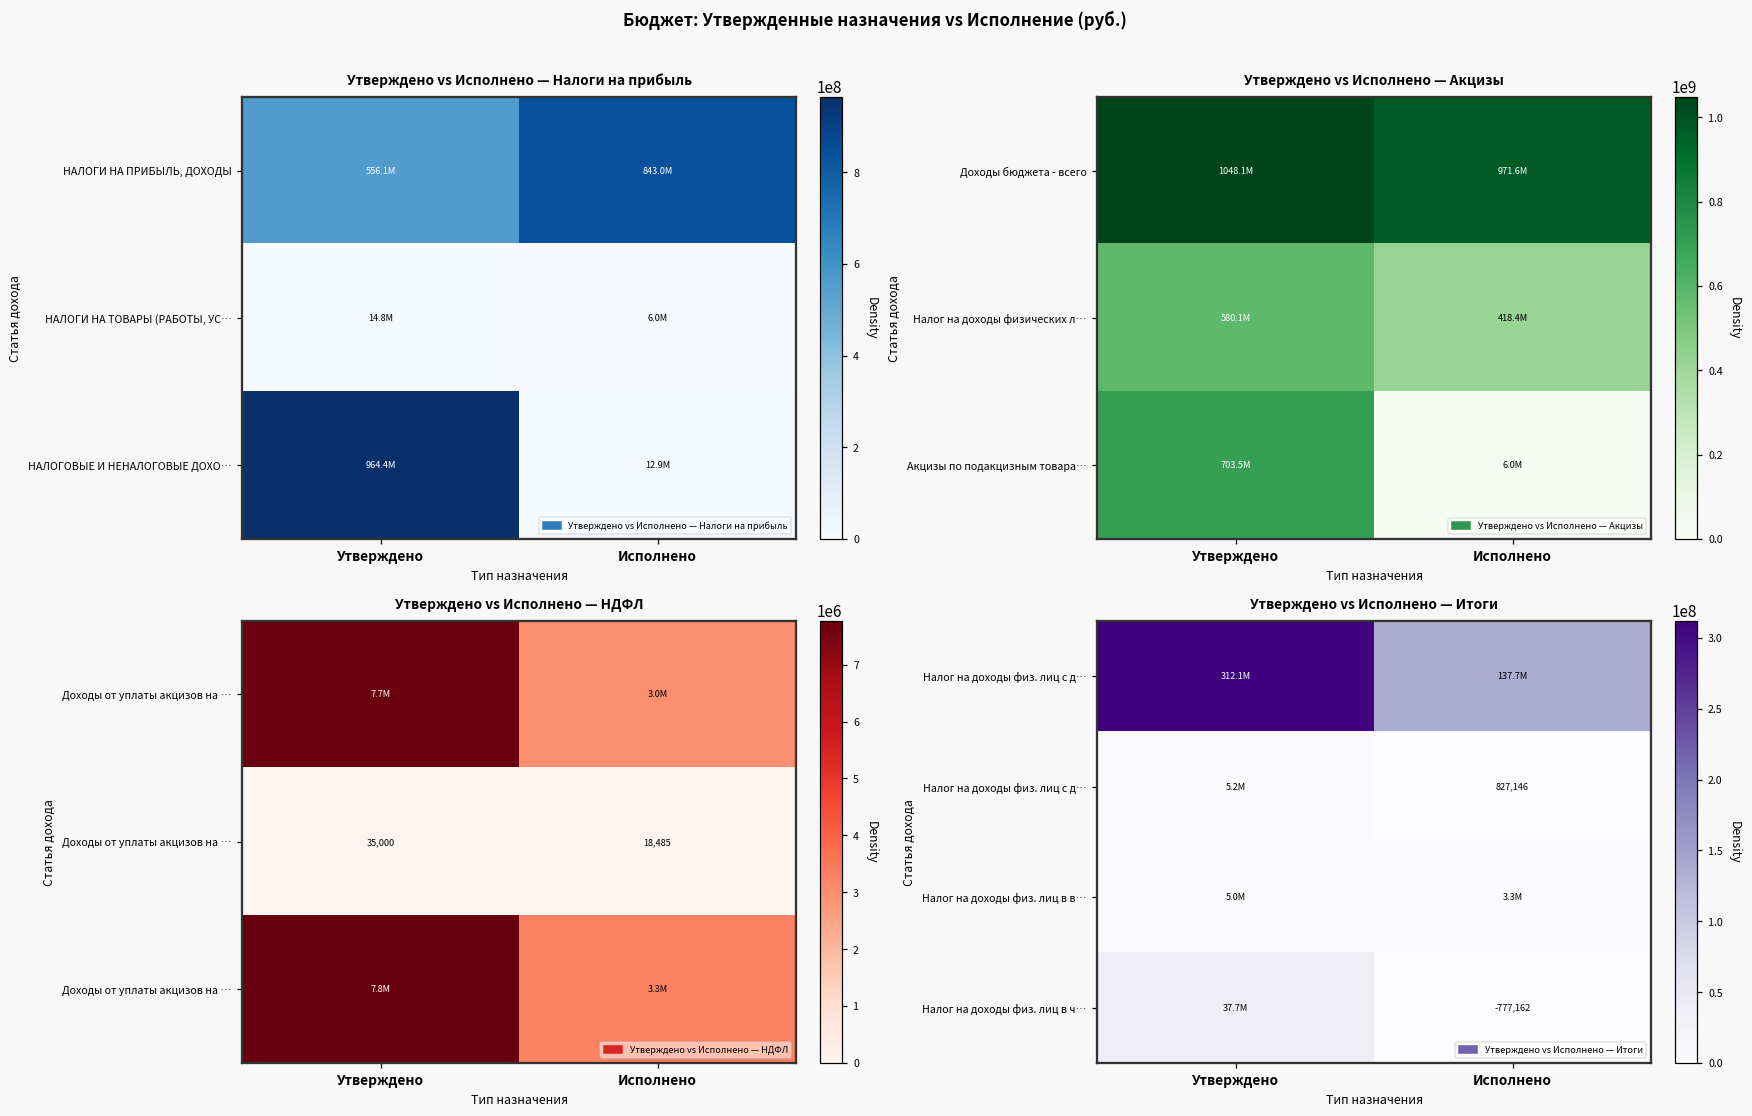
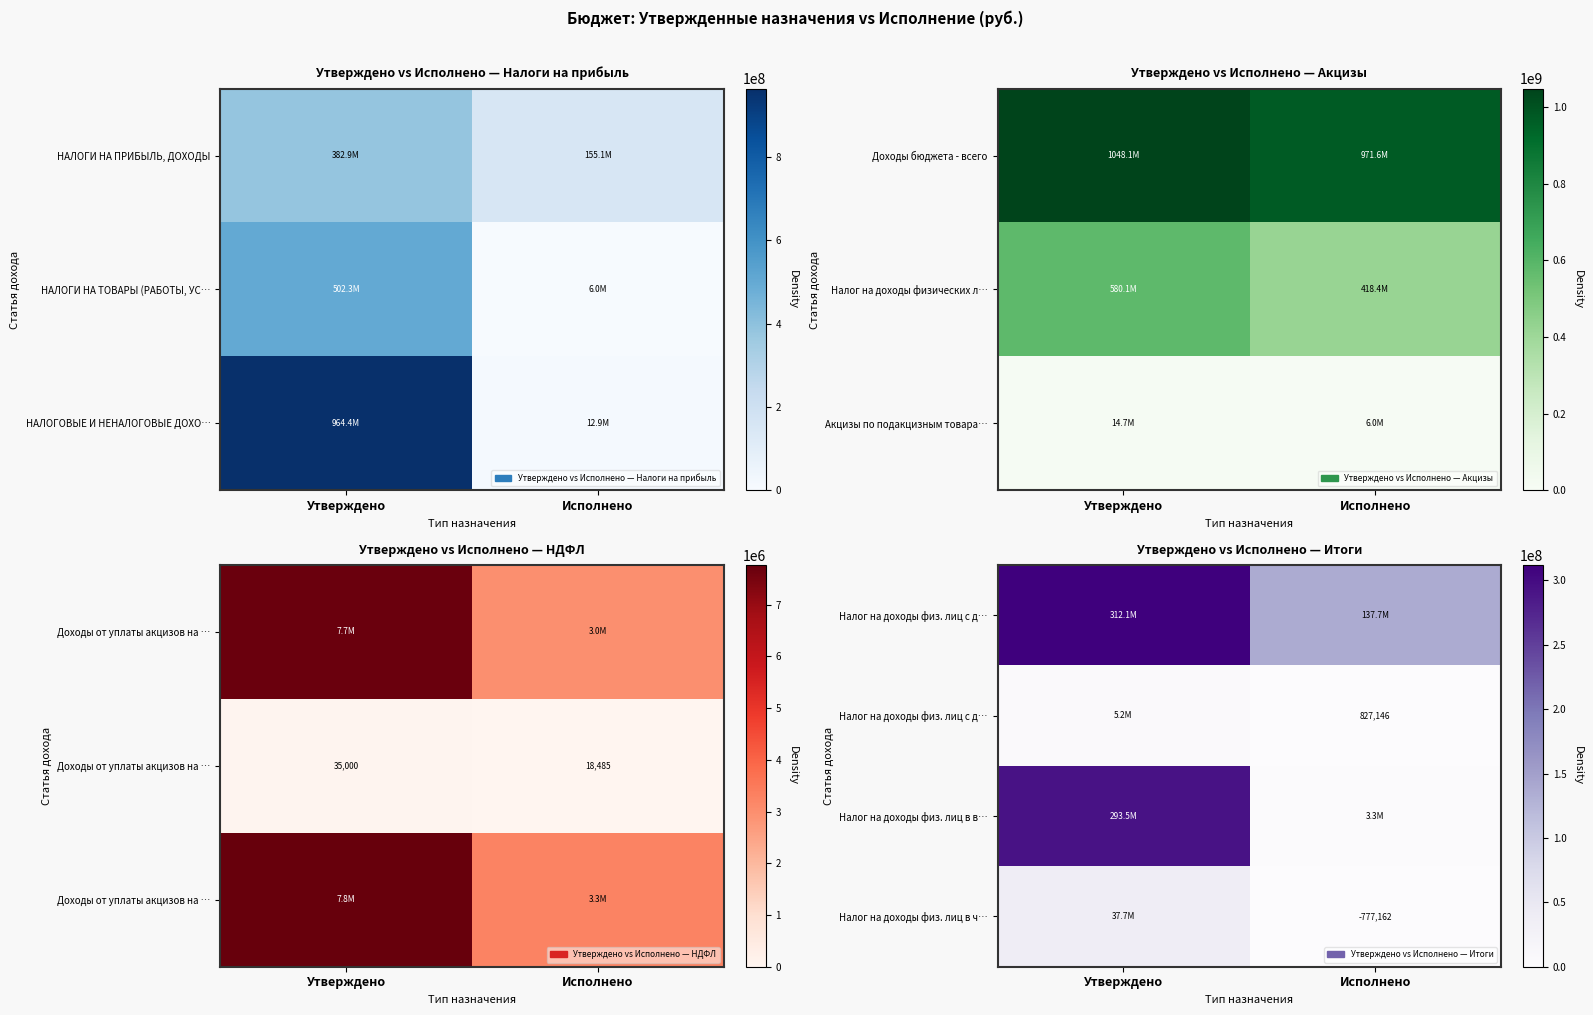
  {
    "Утверждено vs Исполнено — Налоги на прибыль": {
      "НАЛОГИ НА ПРИБЫЛЬ, ДОХОДЫ": {
-       "Утверждено": "556.1M",
-       "Исполнено": "843.0M"
+       "Утверждено": "382.9M",
+       "Исполнено": "155.1M"
      },
      "НАЛОГИ НА ТОВАРЫ (РАБОТЫ, УС…": {
-       "Утверждено": "14.8M",
+       "Утверждено": "502.3M",
        "Исполнено": "6.0M"
      },
      "НАЛОГОВЫЕ И НЕНАЛОГОВЫЕ ДОХО…": {
        "Утверждено": "964.4M",
        "Исполнено": "12.9M"
      }
    },
    "Утверждено vs Исполнено — Акцизы": {
      "Доходы бюджета - всего": {
        "Утверждено": "1048.1M",
        "Исполнено": "971.6M"
      },
      "Налог на доходы физических л…": {
        "Утверждено": "580.1M",
        "Исполнено": "418.4M"
      },
      "Акцизы по подакцизным товара…": {
-       "Утверждено": "703.5M",
+       "Утверждено": "14.7M",
        "Исполнено": "6.0M"
      }
    },
    "Утверждено vs Исполнено — Итоги": {
      "Налог на доходы физ. лиц в в…": {
-       "Утверждено": "5.0M",
+       "Утверждено": "293.5M",
        "Исполнено": "3.3M"
      },
      "Налог на доходы физ. лиц в ч…": {
        "Утверждено": "37.7M",
        "Исполнено": "-777,162"
      }
    }
  }
